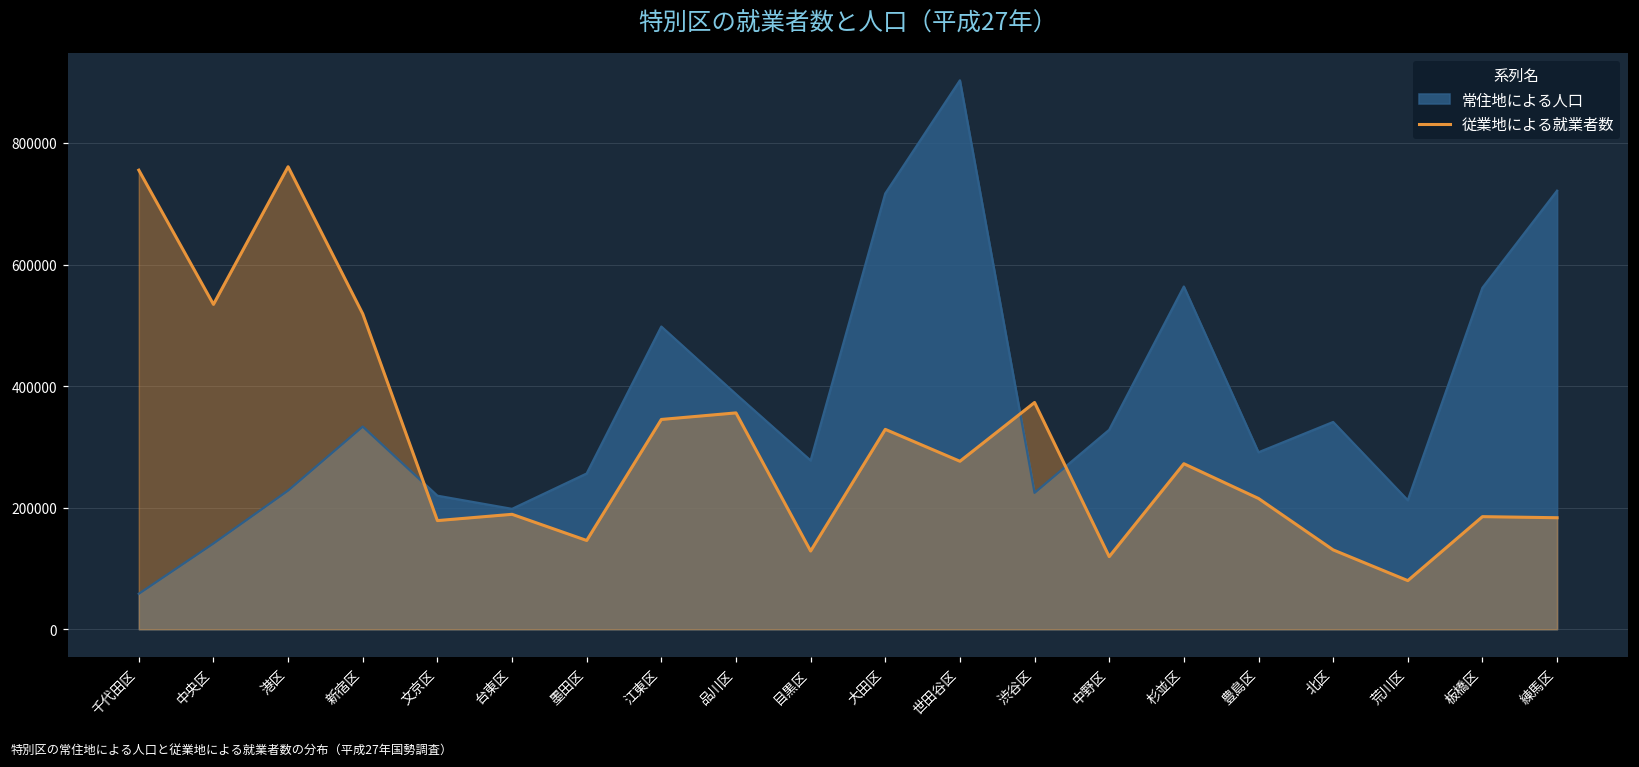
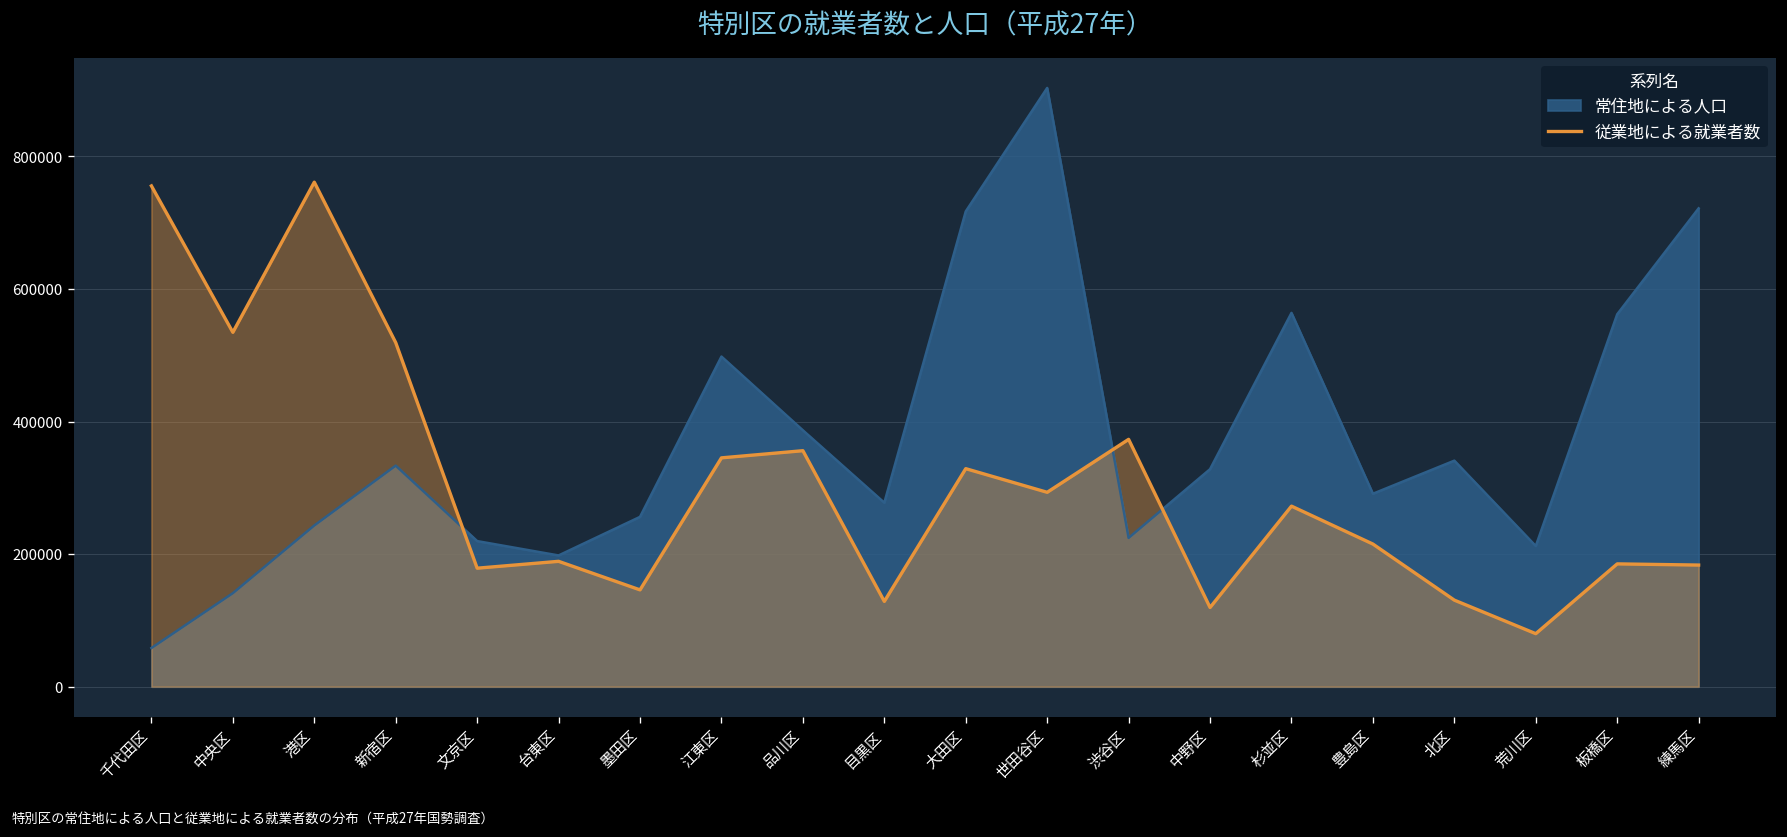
  {
    "常住地による人口": {
      "千代田区": 60000,
      "中央区": 140000,
-     "港区": 230000,
+     "港区": 240000,
      "新宿区": 330000,
      "文京区": 220000,
      "台東区": 200000,
      "墨田区": 260000,
      "江東区": 500000,
      "品川区": 390000,
      "目黒区": 280000,
      "大田区": 720000,
      "世田谷区": 900000,
      "渋谷区": 220000,
      "中野区": 330000,
      "杉並区": 560000,
      "豊島区": 290000,
      "北区": 340000,
      "荒川区": 210000,
      "板橋区": 560000,
      "練馬区": 720000
    },
    "従業地による就業者数": {
      "千代田区": 760000,
      "中央区": 530000,
      "港区": 760000,
      "新宿区": 520000,
      "文京区": 180000,
      "台東区": 190000,
      "墨田区": 150000,
      "江東区": 350000,
      "品川区": 360000,
      "目黒区": 130000,
      "大田区": 330000,
-     "世田谷区": 280000,
+     "世田谷区": 290000,
      "渋谷区": 370000,
      "中野区": 120000,
      "杉並区": 270000,
      "豊島区": 220000,
      "北区": 130000,
      "荒川区": 80000,
      "板橋区": 190000,
      "練馬区": 180000
    }
  }
